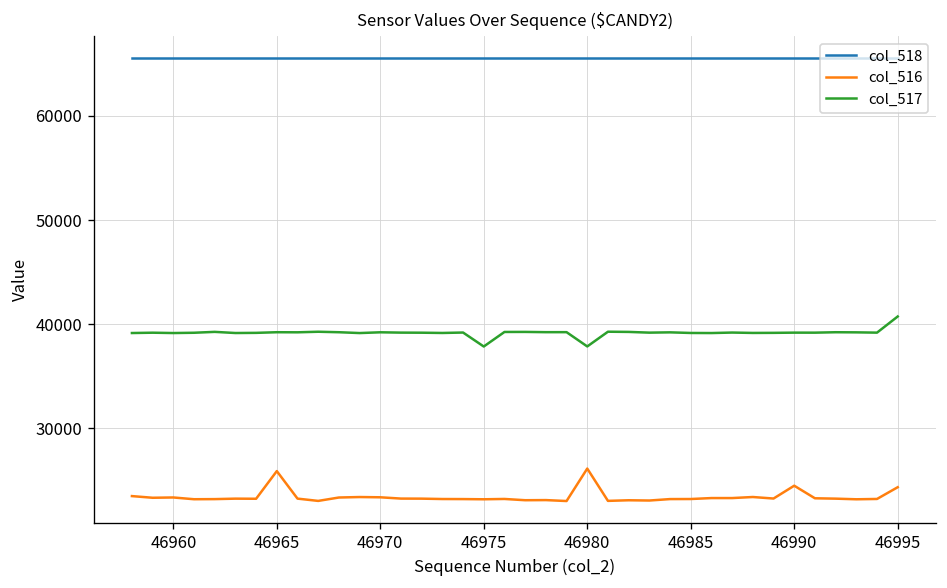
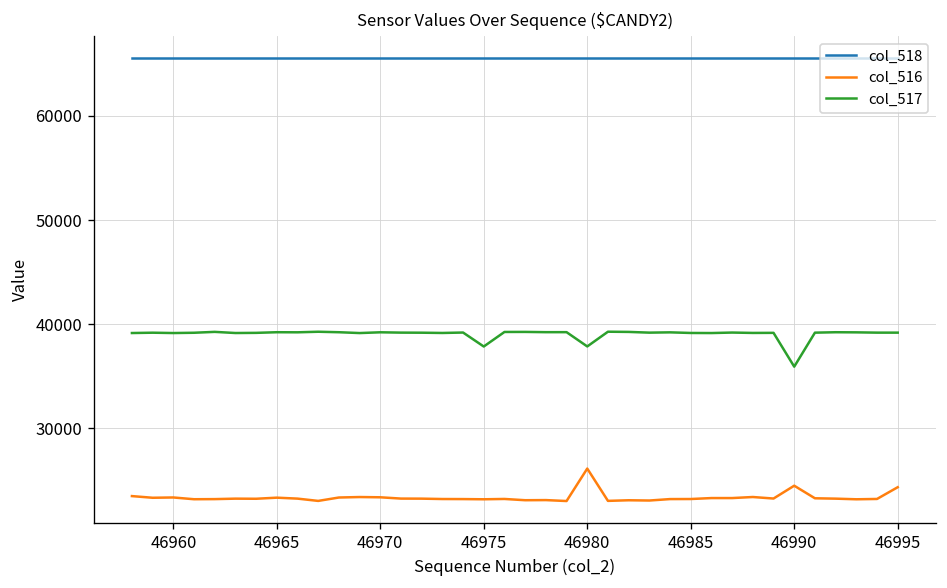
  {
    "col_518": {
      "46960": 66000,
      "46965": 66000,
      "46970": 66000,
      "46975": 66000,
      "46980": 66000,
      "46985": 66000,
      "46990": 66000
    },
    "col_516": {
      "46960": 23000,
-     "46965": 26000,
+     "46965": 23000,
      "46970": 23000,
      "46975": 23000,
      "46980": 26000,
      "46985": 23000,
      "46990": 24000,
      "46995": 24000
    },
    "col_517": {
      "46960": 39000,
      "46965": 39000,
      "46970": 39000,
      "46975": 38000,
      "46980": 38000,
      "46985": 39000,
-     "46990": 39000,
-     "46995": 41000
+     "46990": 36000,
+     "46995": 39000
    }
  }
